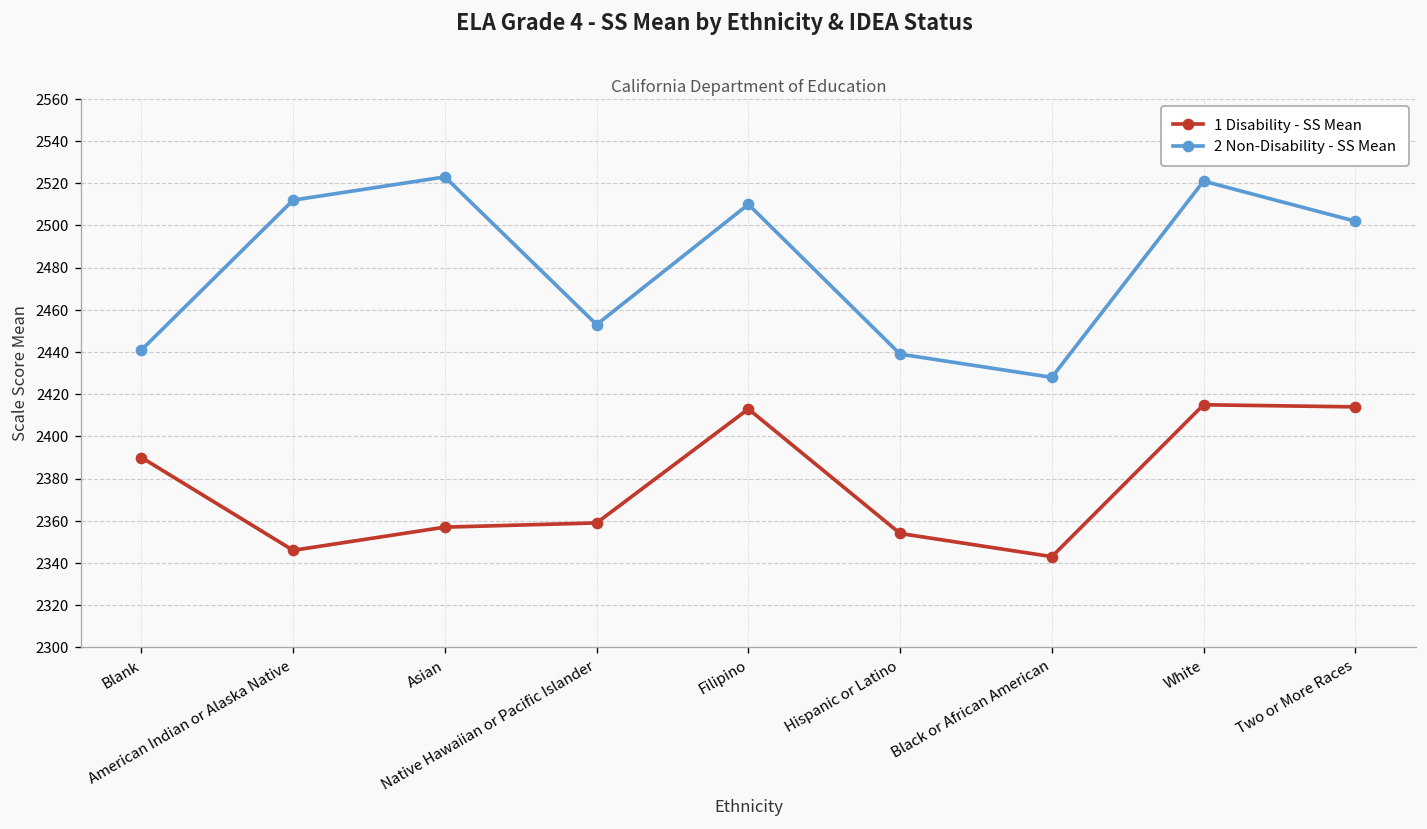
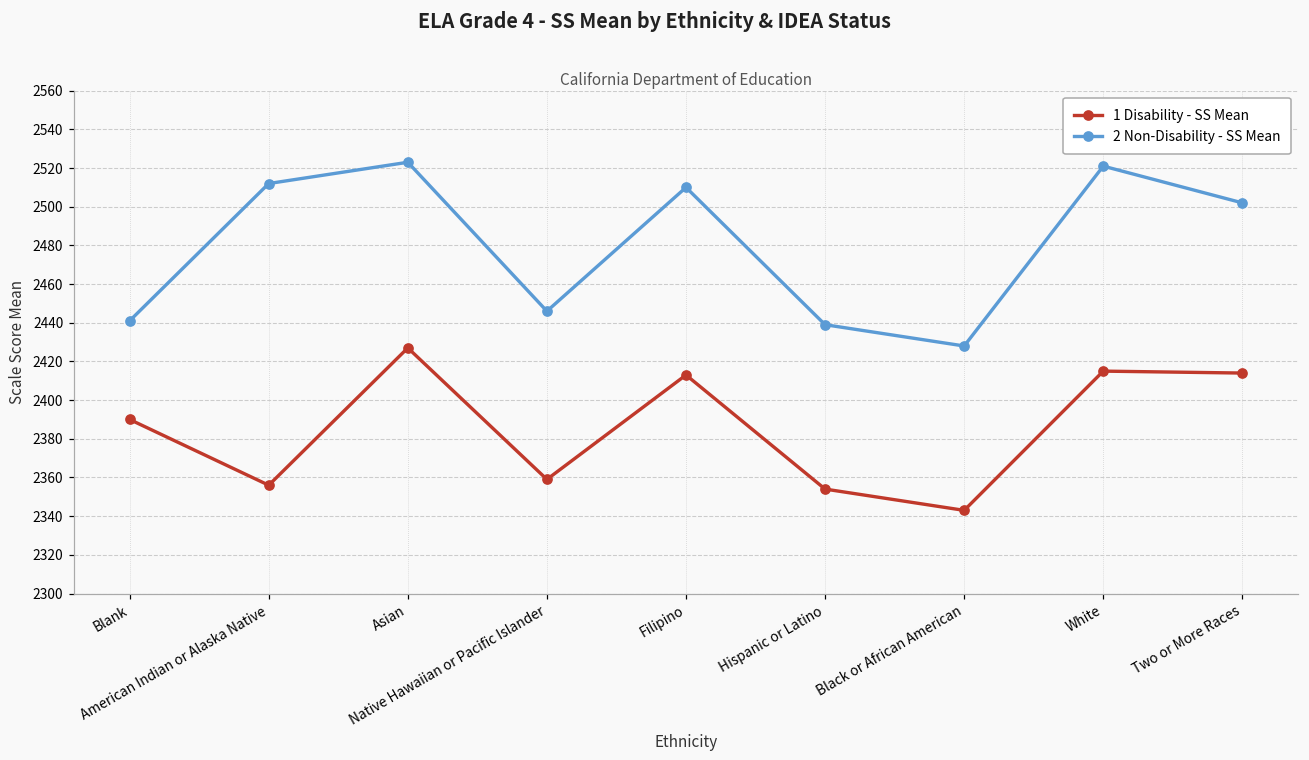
  {
    "1 Disability - SS Mean": {
      "Blank": 2390,
-     "American Indian or Alaska Native": 2346,
-     "Asian": 2357,
+     "American Indian or Alaska Native": 2356,
+     "Asian": 2427,
      "Native Hawaiian or Pacific Islander": 2359,
      "Filipino": 2413,
      "Hispanic or Latino": 2354,
      "Black or African American": 2343,
      "White": 2415,
      "Two or More Races": 2414
    },
    "2 Non-Disability - SS Mean": {
      "Blank": 2441,
      "American Indian or Alaska Native": 2512,
      "Asian": 2523,
-     "Native Hawaiian or Pacific Islander": 2453,
+     "Native Hawaiian or Pacific Islander": 2446,
      "Filipino": 2510,
      "Hispanic or Latino": 2439,
      "Black or African American": 2428,
      "White": 2521,
      "Two or More Races": 2502
    }
  }
